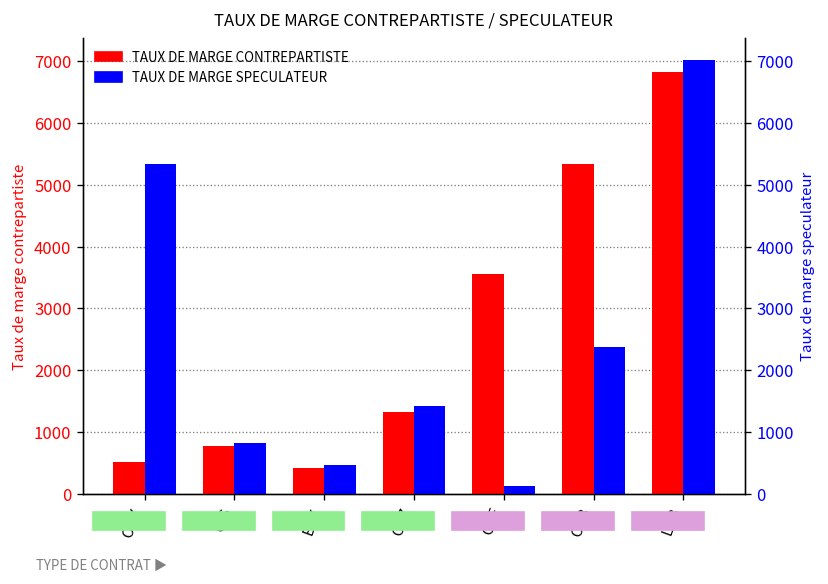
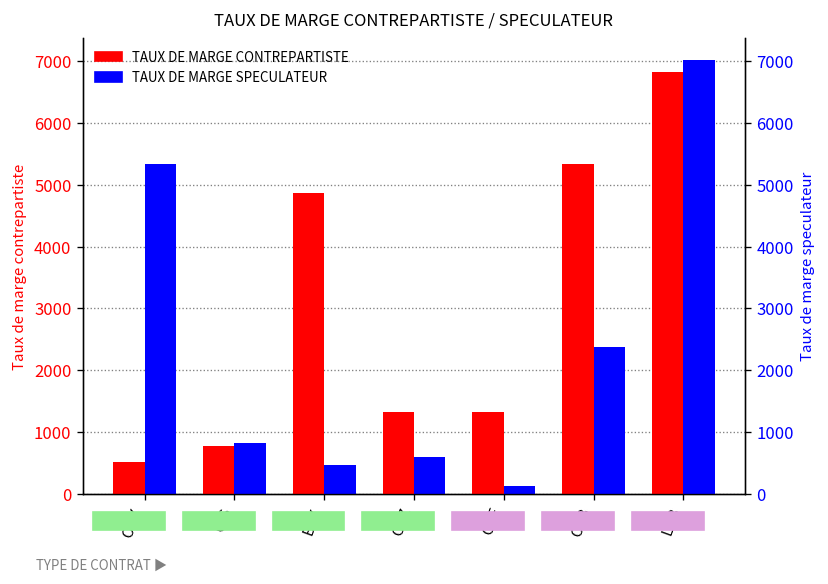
  {
    "TAUX DE MARGE CONTREPARTISTE": {
      "ONX": 500,
      "OIS": 800,
-     "BAX": 400,
+     "BAX": 4900,
      "CGZ": 1300,
-     "CGF": 3600,
+     "CGF": 1300,
      "CGB": 5300,
      "LGB": 6800
    },
    "TAUX DE MARGE SPECULATEUR": {
      "ONX": 5300,
      "OIS": 800,
      "BAX": 500,
-     "CGZ": 1400,
+     "CGZ": 600,
      "CGF": 100,
      "CGB": 2400,
      "LGB": 7000
    }
  }
